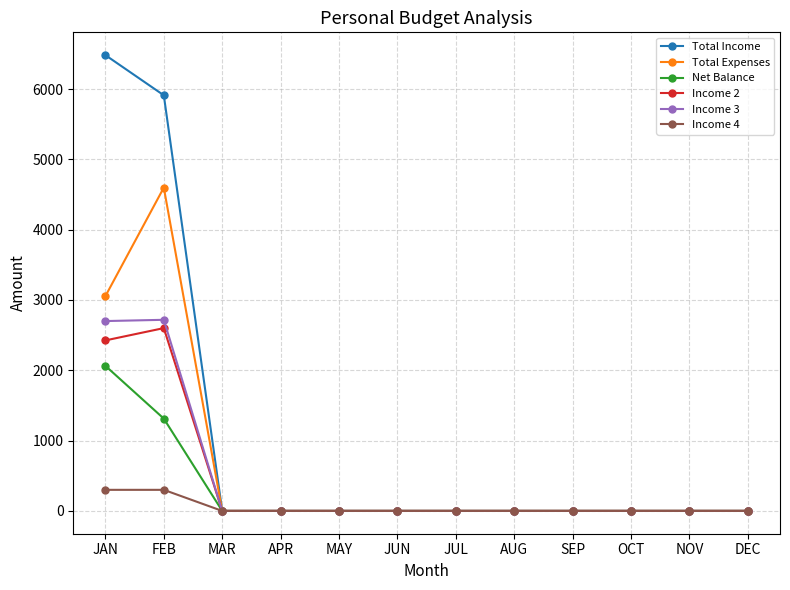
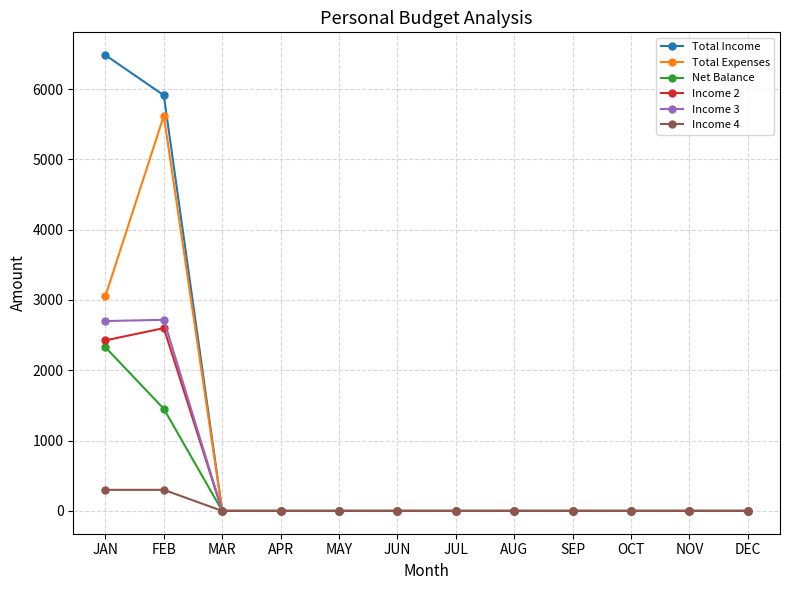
  {
    "Total Income": {
      "JAN": 6500,
      "FEB": 5900
    },
    "Total Expenses": {
      "JAN": 3100,
-     "FEB": 4600
+     "FEB": 5600
    },
    "Net Balance": {
-     "JAN": 2100,
-     "FEB": 1300
+     "JAN": 2300,
+     "FEB": 1500
    },
    "Income 2": {
      "JAN": 2400,
      "FEB": 2600
    },
    "Income 3": {
      "JAN": 2700,
      "FEB": 2700
    },
    "Income 4": {
      "JAN": 300,
      "FEB": 300
    }
  }
